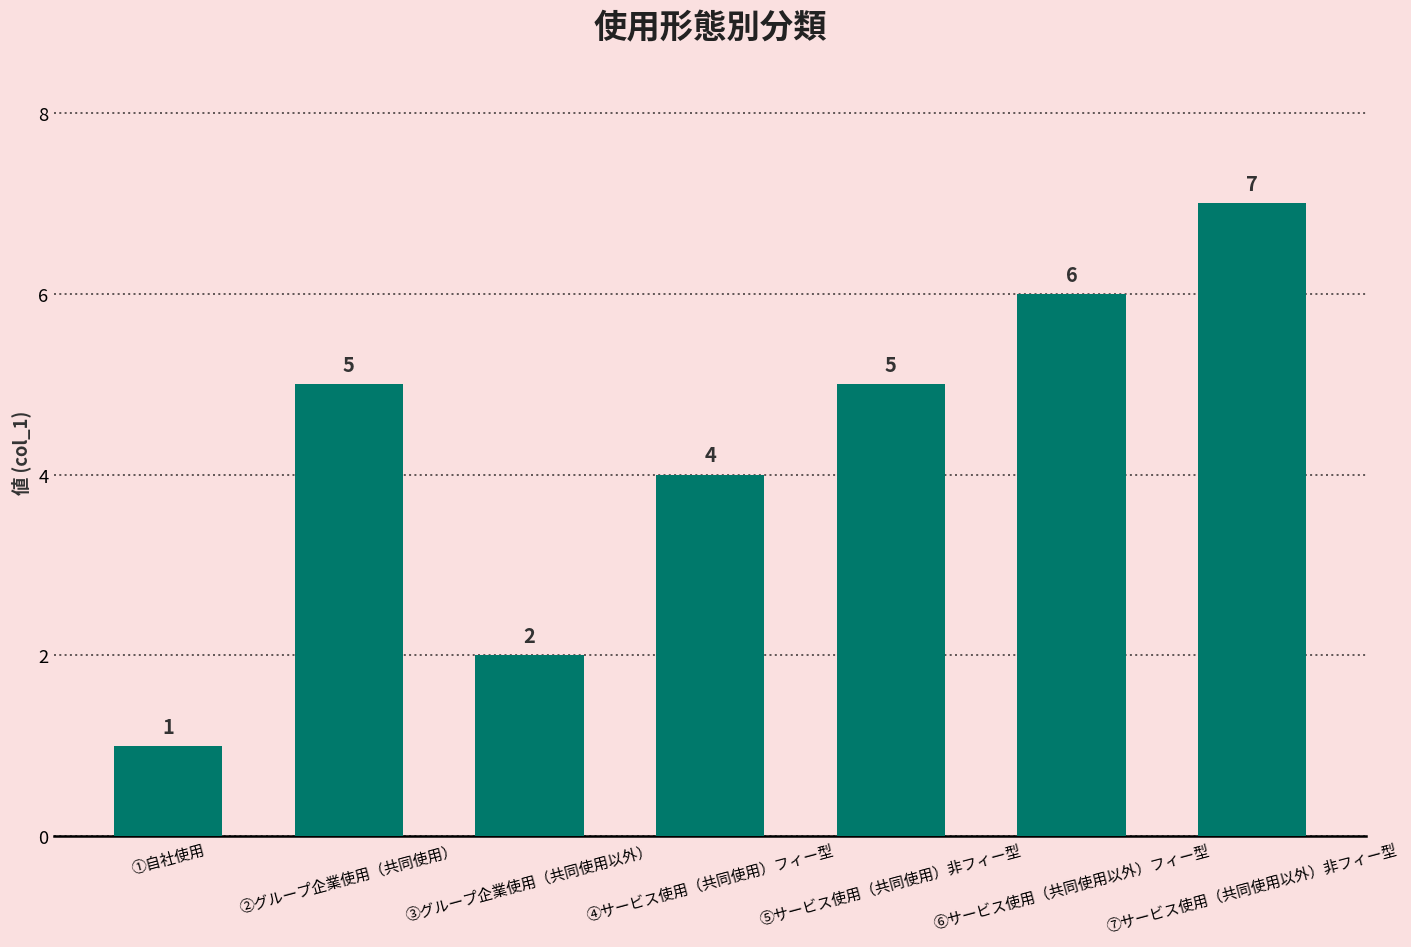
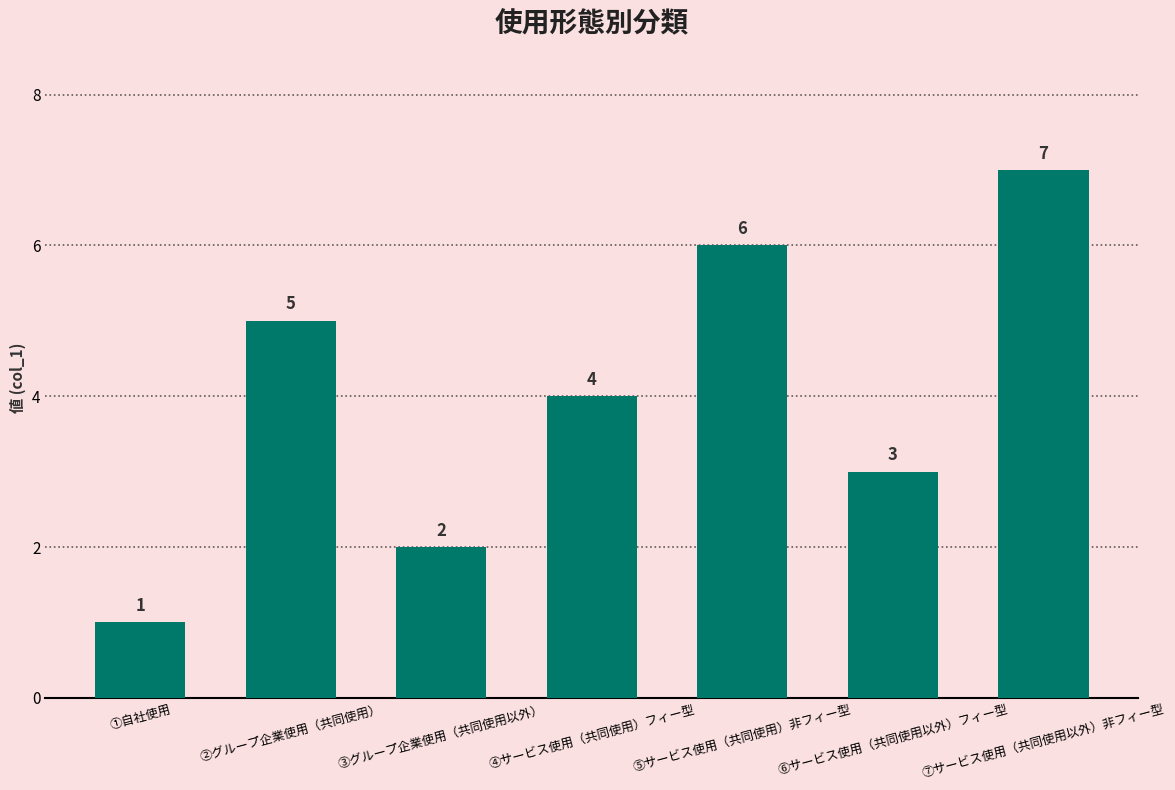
  {
    "①自社使用": 1,
    "②グループ企業使用（共同使用）": 5,
    "③グループ企業使用（共同使用以外）": 2,
    "④サービス使用（共同使用）フィー型": 4,
-   "⑤サービス使用（共同使用）非フィー型": 5,
-   "⑥サービス使用（共同使用以外）フィー型": 6,
+   "⑤サービス使用（共同使用）非フィー型": 6,
+   "⑥サービス使用（共同使用以外）フィー型": 3,
    "⑦サービス使用（共同使用以外）非フィー型": 7
  }
